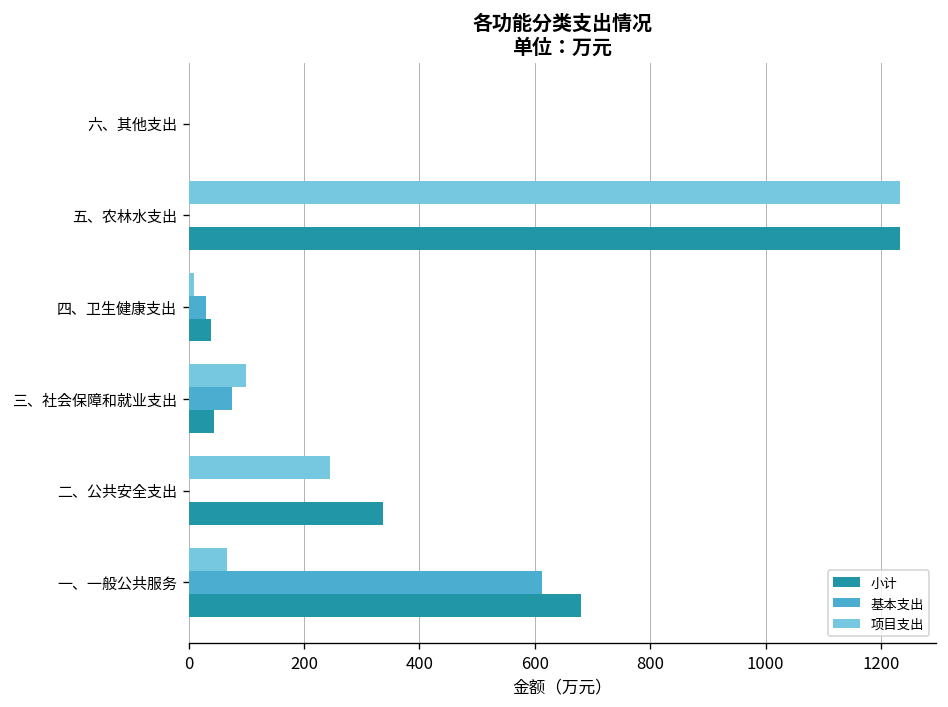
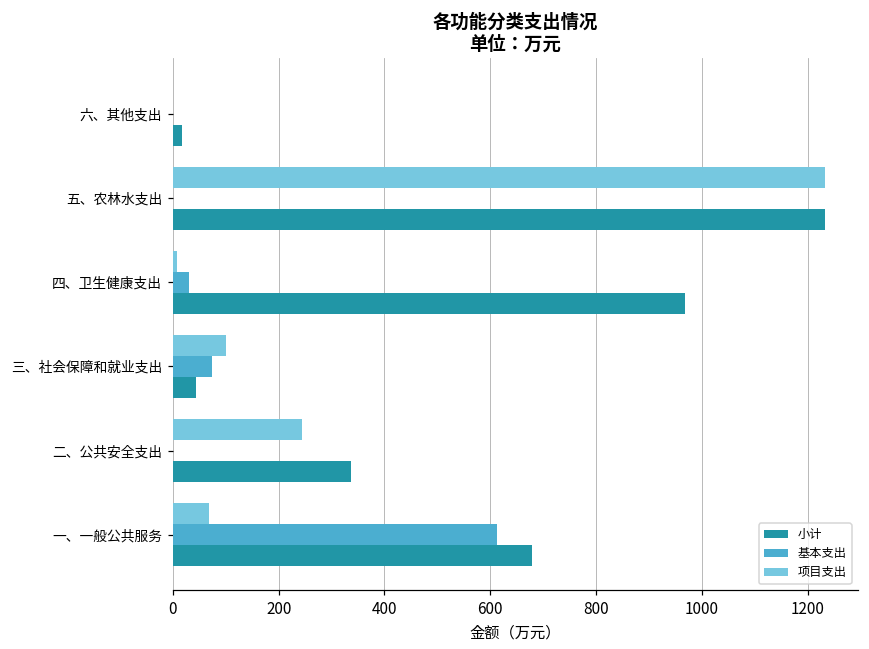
  {
    "小计": {
-     "六、其他支出": 0,
+     "六、其他支出": 20,
      "五、农林水支出": 1230,
-     "四、卫生健康支出": 40,
+     "四、卫生健康支出": 970,
      "三、社会保障和就业支出": 40,
      "二、公共安全支出": 340,
      "一、一般公共服务": 680
    }
  }
